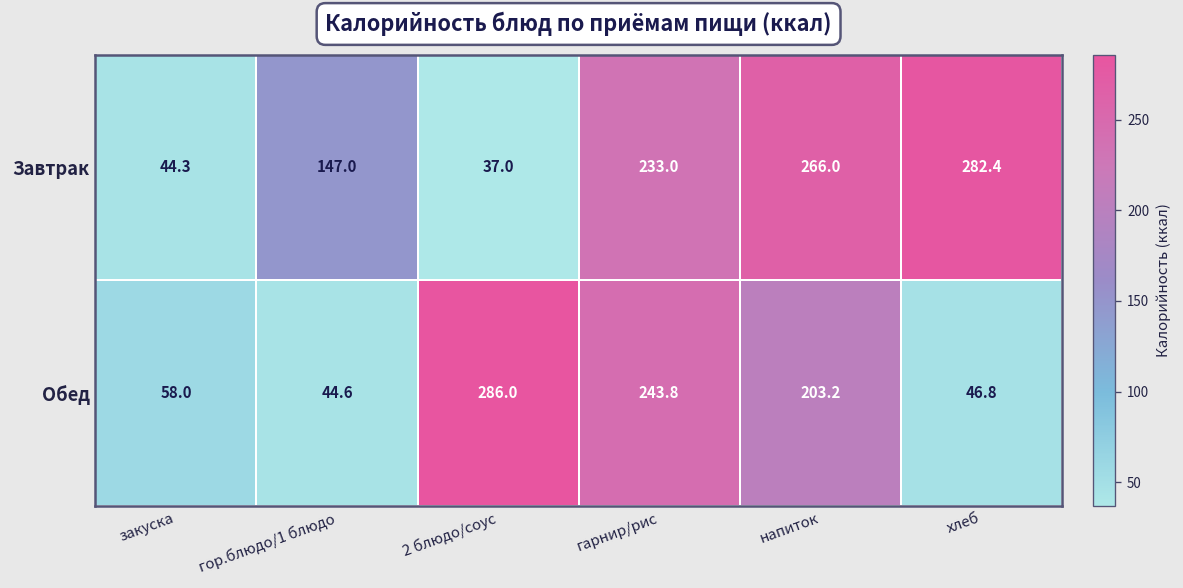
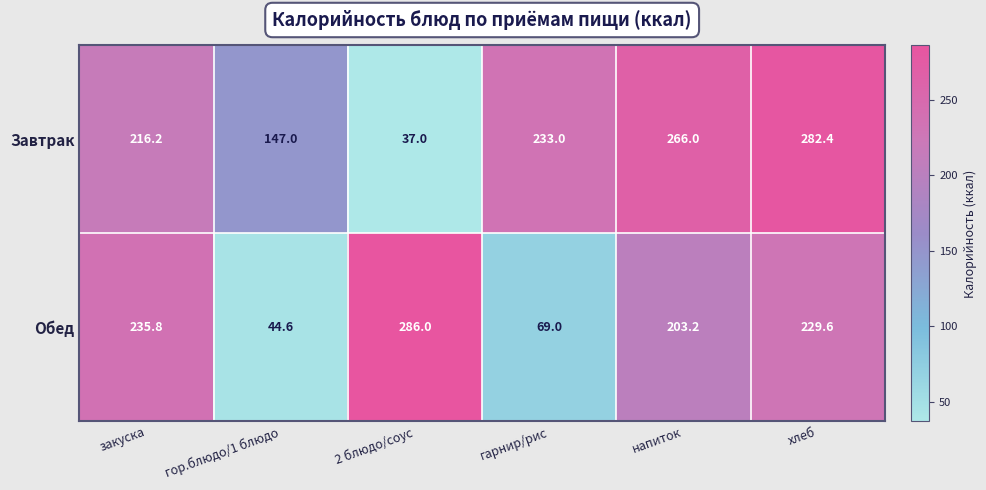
  {
    "Завтрак": {
-     "закуска": 44.3,
+     "закуска": 216.2,
      "гор.блюдо/1 блюдо": 147.0,
      "2 блюдо/соус": 37.0,
      "гарнир/рис": 233.0,
      "напиток": 266.0,
      "хлеб": 282.4
    },
    "Обед": {
-     "закуска": 58.0,
+     "закуска": 235.8,
      "гор.блюдо/1 блюдо": 44.6,
      "2 блюдо/соус": 286.0,
-     "гарнир/рис": 243.8,
+     "гарнир/рис": 69.0,
      "напиток": 203.2,
-     "хлеб": 46.8
+     "хлеб": 229.6
    }
  }
